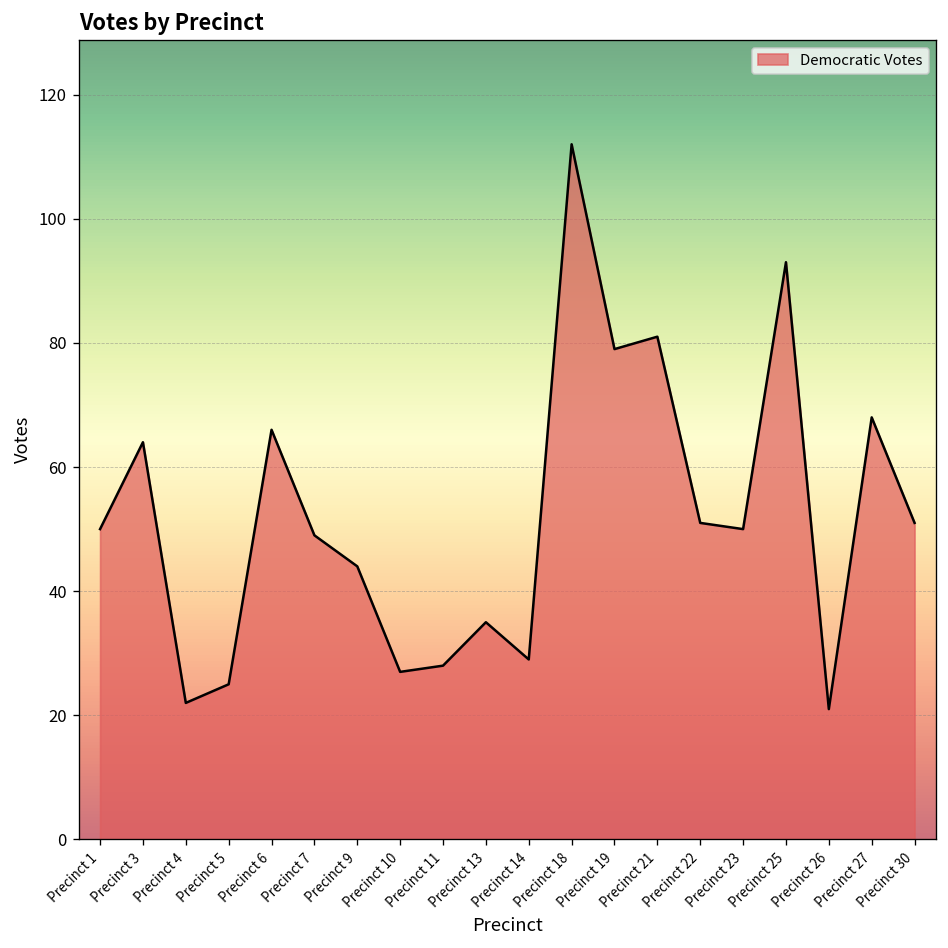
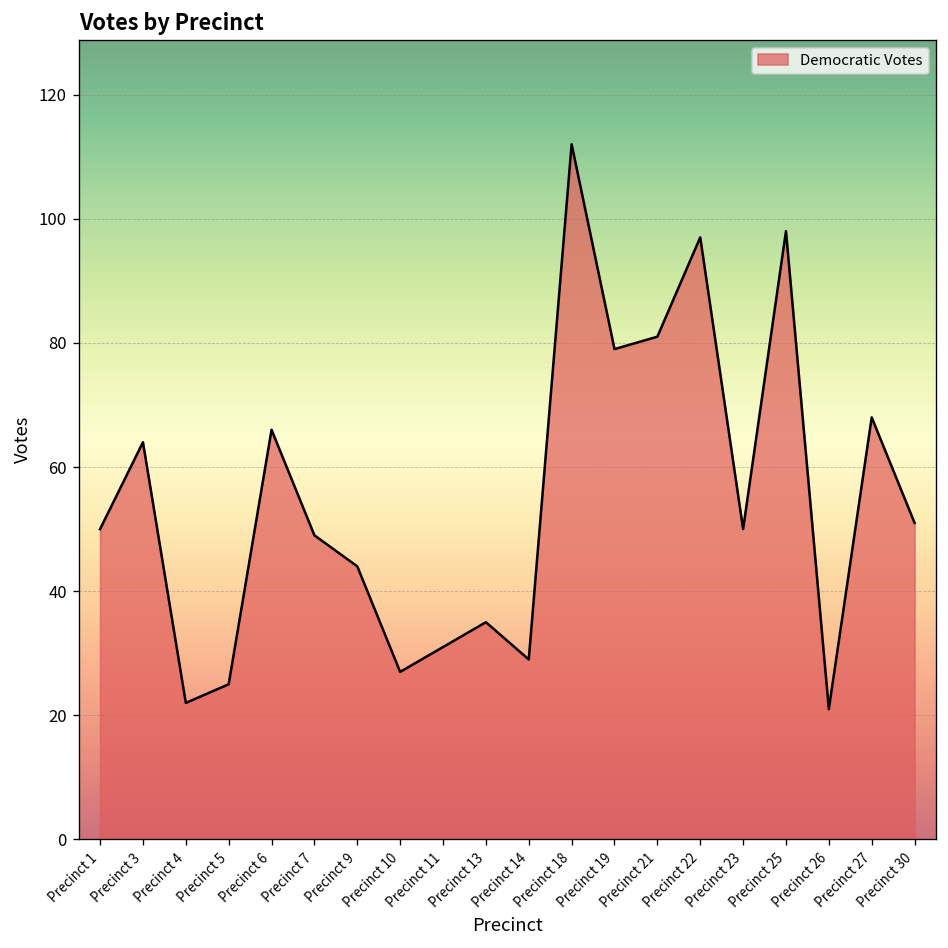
  {
    "Precinct 1": 50,
    "Precinct 3": 64,
    "Precinct 4": 22,
    "Precinct 5": 25,
    "Precinct 6": 66,
    "Precinct 7": 49,
    "Precinct 9": 44,
    "Precinct 10": 27,
-   "Precinct 11": 28,
+   "Precinct 11": 31,
    "Precinct 13": 35,
    "Precinct 14": 29,
    "Precinct 18": 112,
    "Precinct 19": 79,
    "Precinct 21": 81,
-   "Precinct 22": 51,
+   "Precinct 22": 97,
    "Precinct 23": 50,
-   "Precinct 25": 93,
+   "Precinct 25": 98,
    "Precinct 26": 21,
    "Precinct 27": 68,
    "Precinct 30": 51
  }
